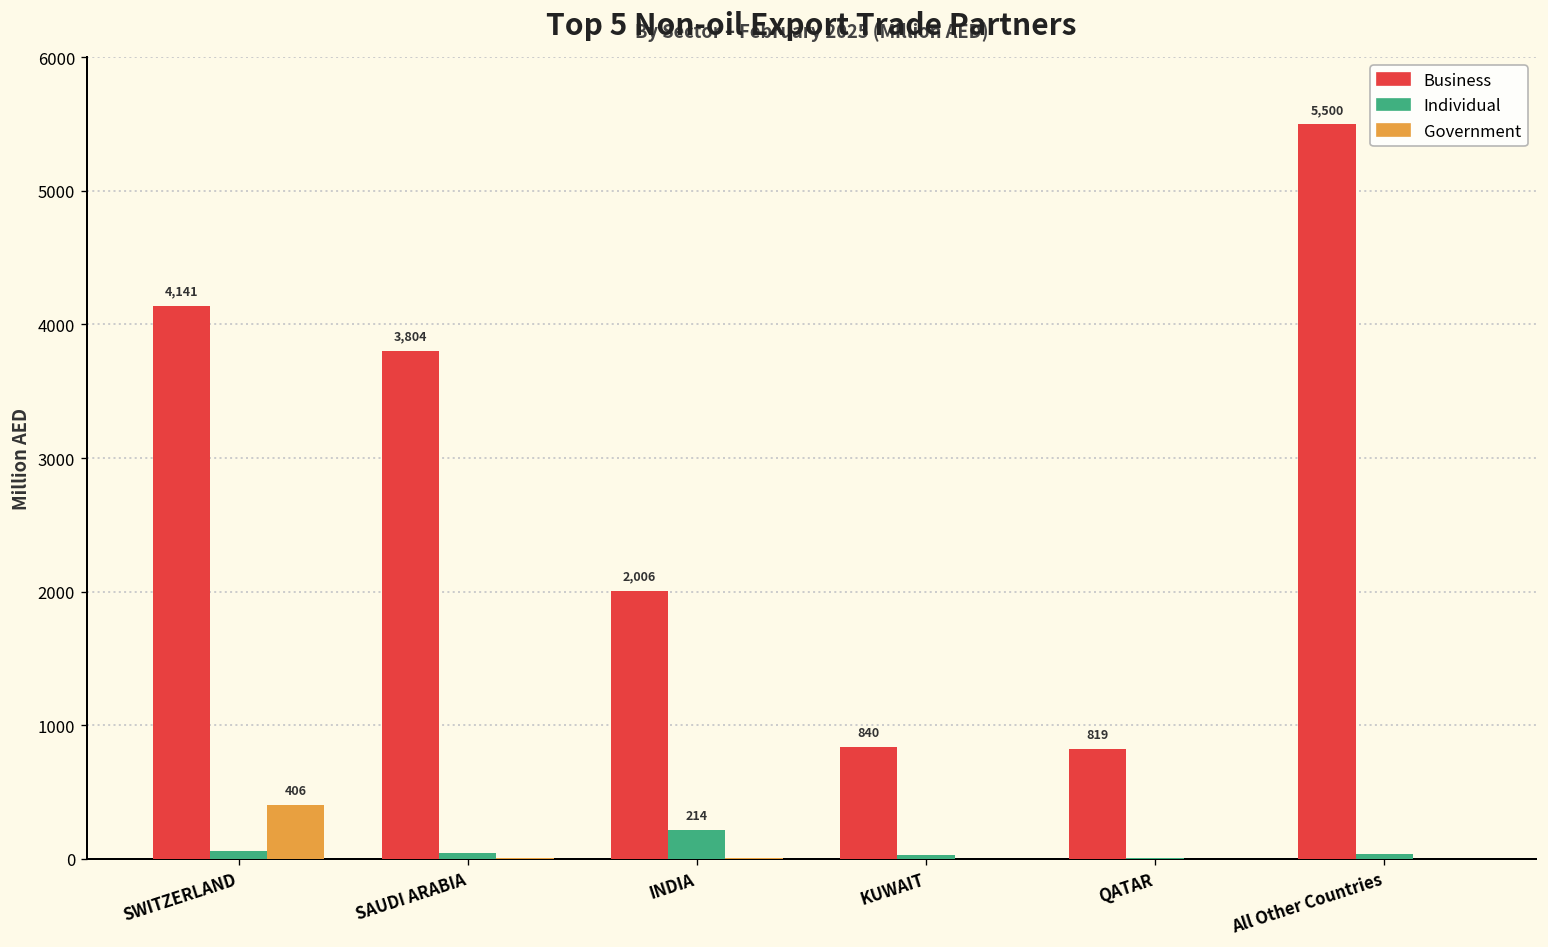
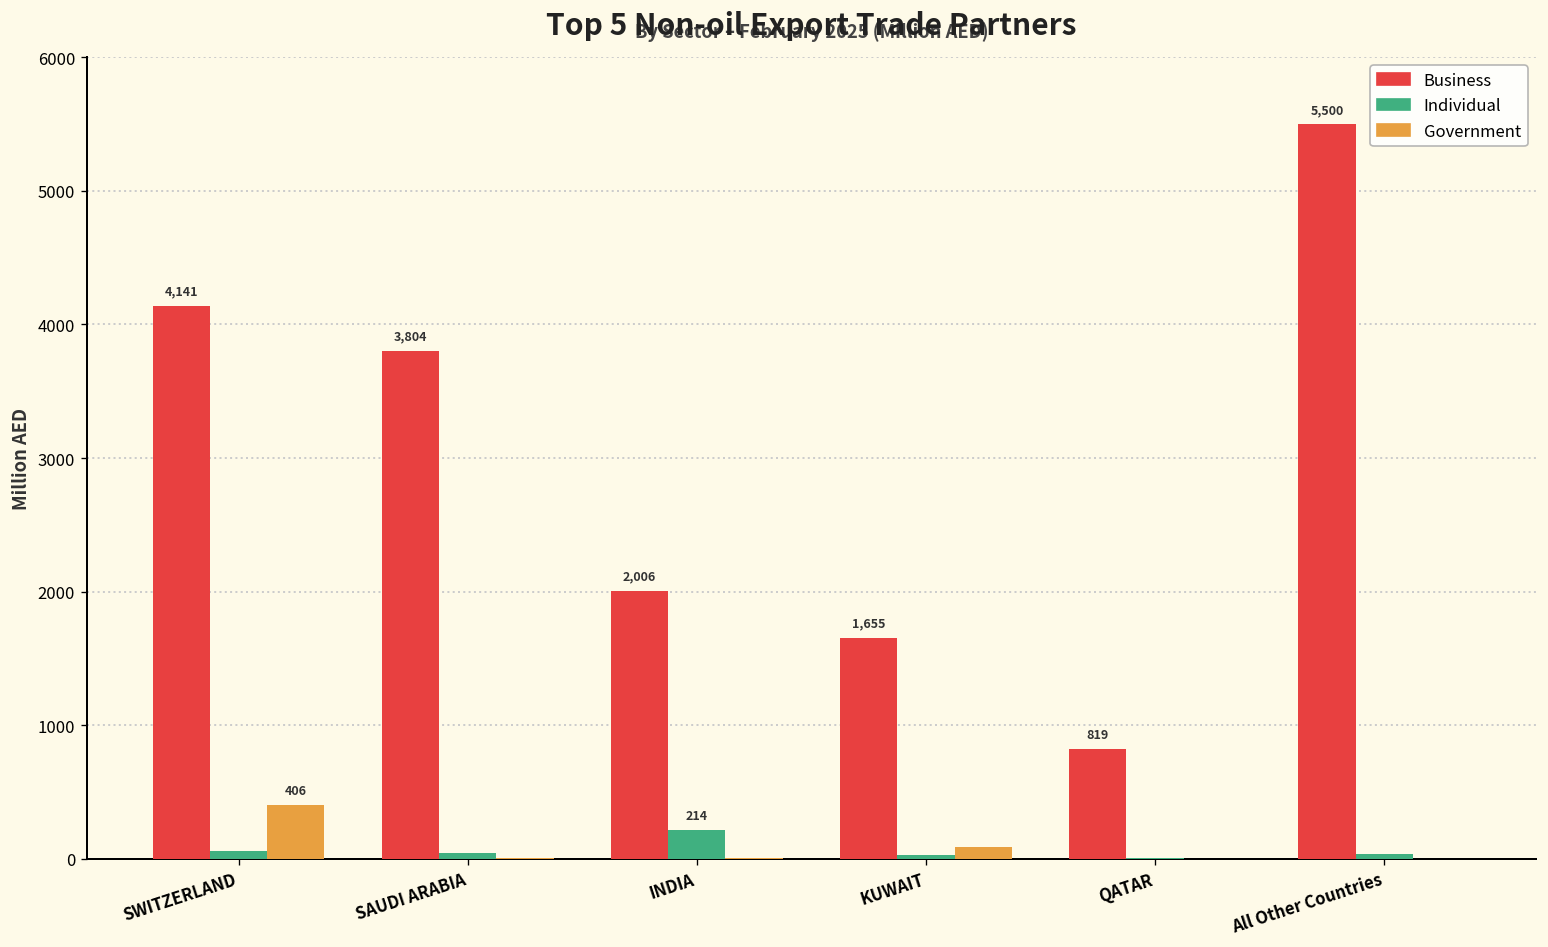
  {
    "Business": {
      "SWITZERLAND": "4,141",
      "SAUDI ARABIA": "3,804",
      "INDIA": "2,006",
-     "KUWAIT": "840",
+     "KUWAIT": "1,655",
      "QATAR": "819",
      "All Other Countries": "5,500"
    },
    "Individual": {
      "INDIA": "214"
    },
    "Government": {
-     "KUWAIT": "0"
+     "KUWAIT": "90"
    }
  }
